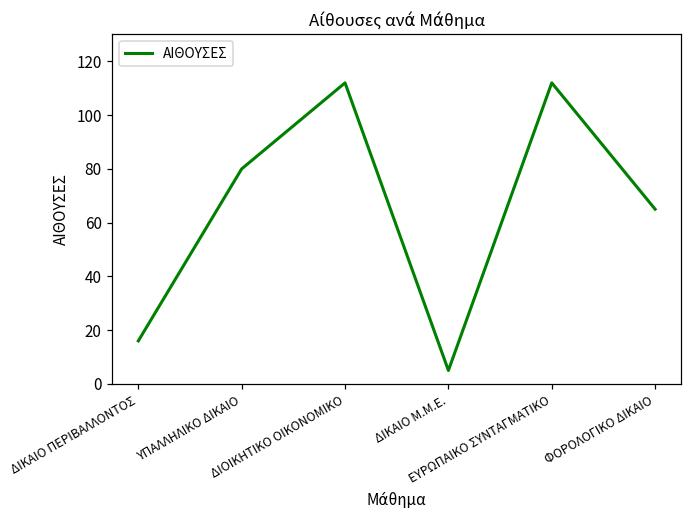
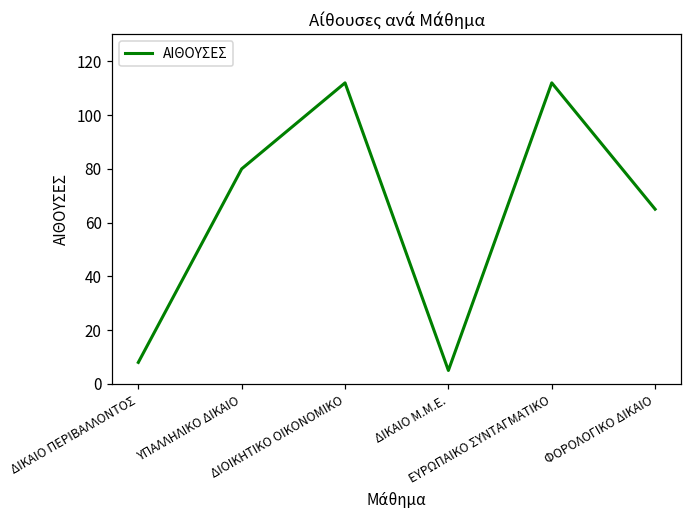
  {
-   "ΔΙΚΑΙΟ ΠΕΡΙΒΑΛΛΟΝΤΟΣ": 16,
+   "ΔΙΚΑΙΟ ΠΕΡΙΒΑΛΛΟΝΤΟΣ": 8,
    "ΥΠΑΛΛΗΛΙΚΟ ΔΙΚΑΙΟ": 80,
    "ΔΙΟΙΚΗΤΙΚΟ ΟΙΚΟΝΟΜΙΚΟ": 112,
    "ΔΙΚΑΙΟ Μ.Μ.Ε.": 5,
    "ΕΥΡΩΠΑΙΚΟ ΣΥΝΤΑΓΜΑΤΙΚΟ": 112,
    "ΦΟΡΟΛΟΓΙΚΟ ΔΙΚΑΙΟ": 65
  }
